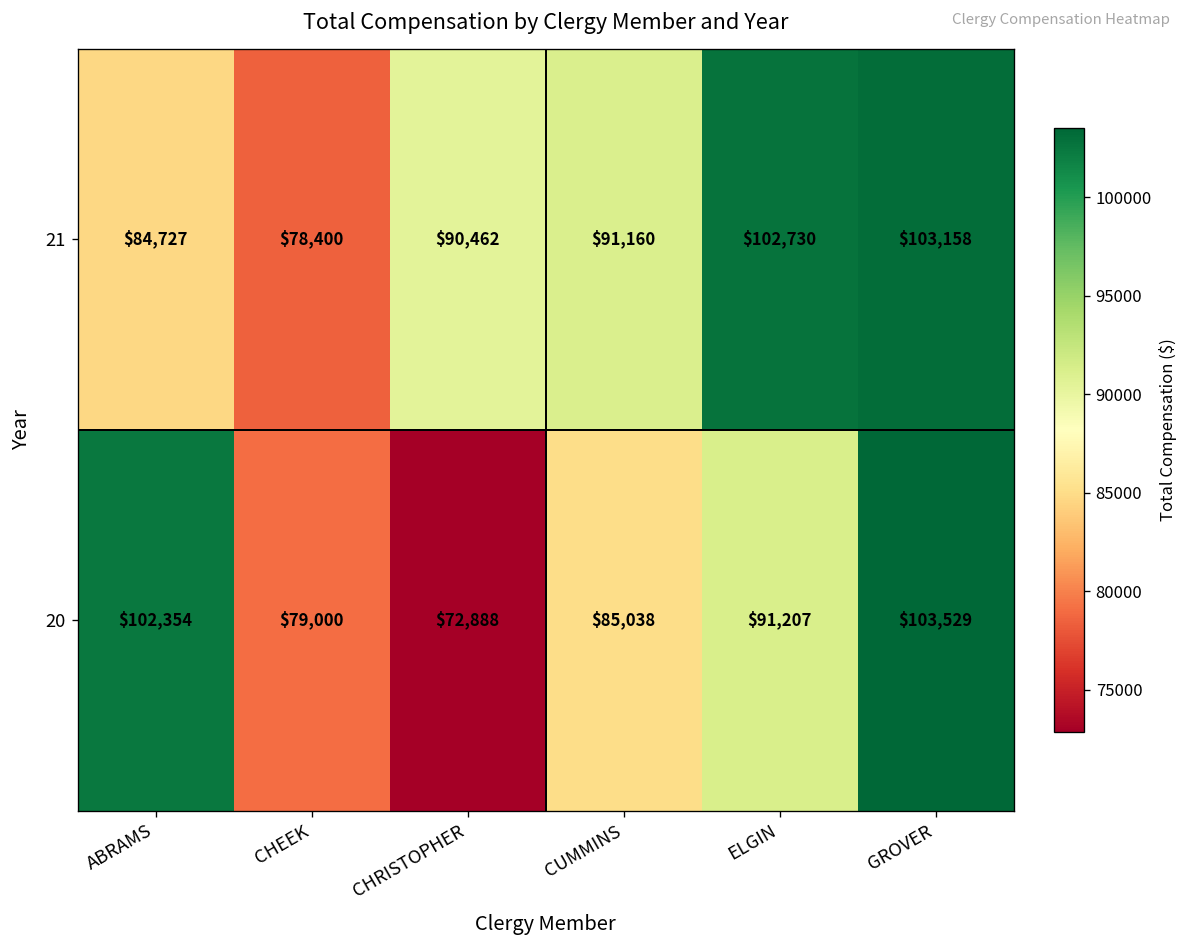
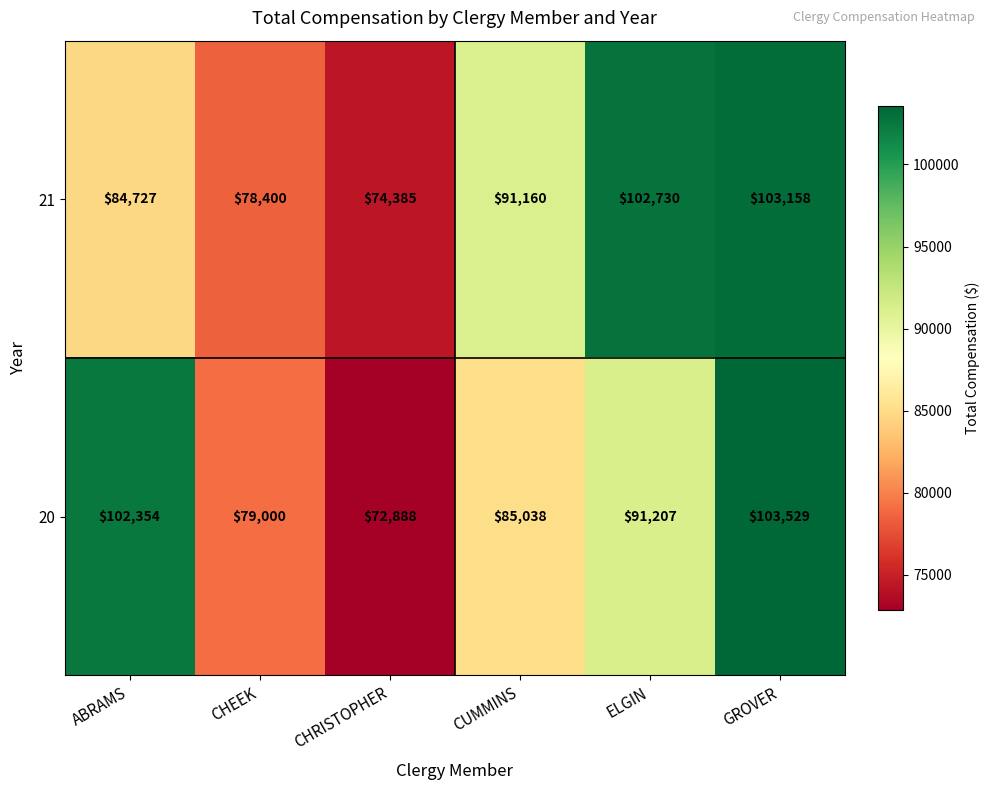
  {
    "21": {
      "ABRAMS": "$84,727",
      "CHEEK": "$78,400",
-     "CHRISTOPHER": "$90,462",
+     "CHRISTOPHER": "$74,385",
      "CUMMINS": "$91,160",
      "ELGIN": "$102,730",
      "GROVER": "$103,158"
    },
    "20": {
      "ABRAMS": "$102,354",
      "CHEEK": "$79,000",
      "CHRISTOPHER": "$72,888",
      "CUMMINS": "$85,038",
      "ELGIN": "$91,207",
      "GROVER": "$103,529"
    }
  }
